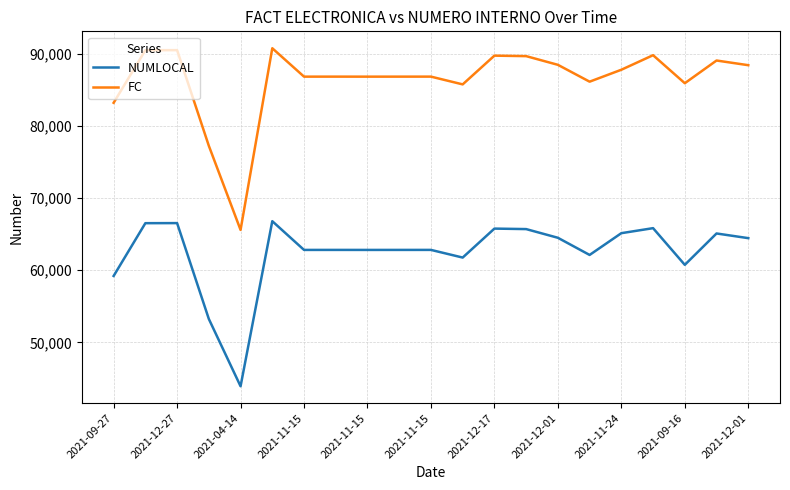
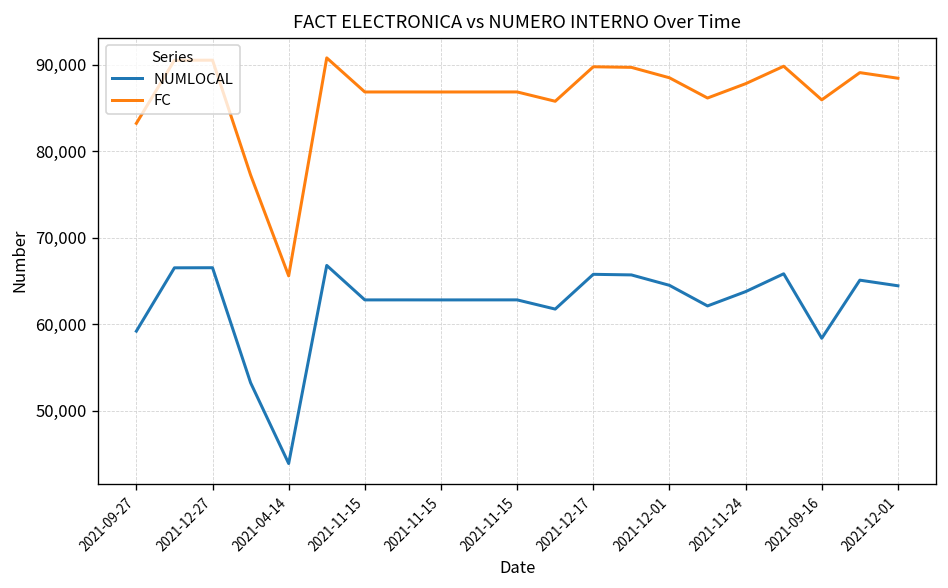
  {
    "NUMLOCAL": {
      "2021-09-27": "59,000",
      "2021-04-14": "44,000",
-     "2021-11-24": "65,000",
-     "2021-09-16": "61,000"
+     "2021-11-24": "64,000",
+     "2021-09-16": "58,000"
    },
    "FC": {
      "2021-09-27": "83,000",
      "2021-04-14": "66,000",
      "2021-11-24": "88,000",
      "2021-09-16": "86,000"
    }
  }
